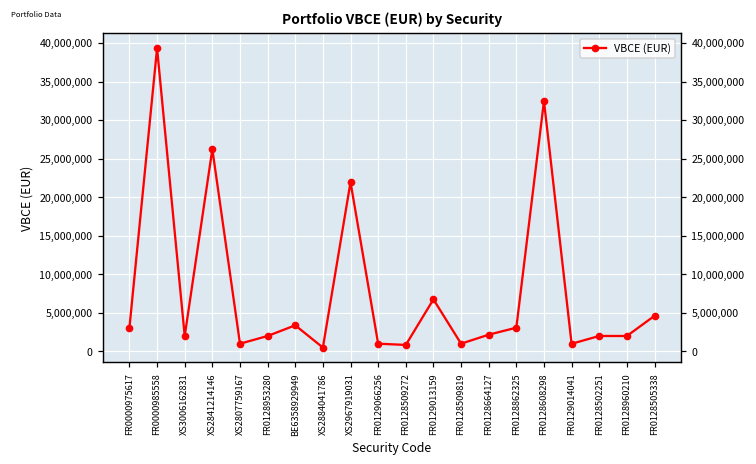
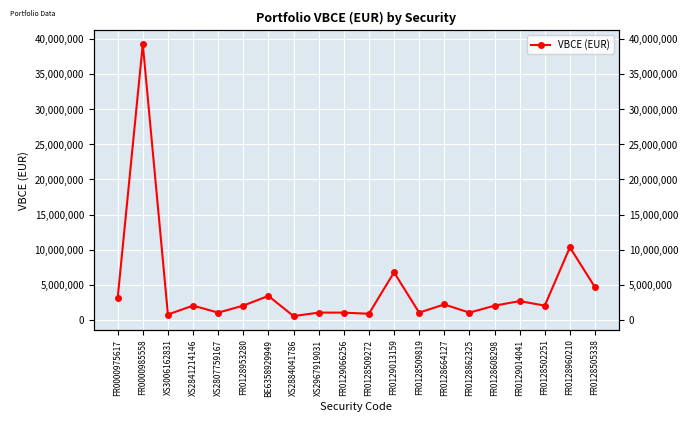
  {
    "FR0000975617": "3,000,000",
    "FR0000985558": "39,000,000",
-   "XS3006162831": "2,000,000",
-   "XS2841214146": "26,000,000",
+   "XS3006162831": "1,000,000",
+   "XS2841214146": "2,000,000",
    "XS2807759167": "1,000,000",
    "FR0128953280": "2,000,000",
    "BE6358929949": "3,000,000",
    "XS2884041786": "1,000,000",
-   "XS2967919031": "22,000,000",
+   "XS2967919031": "1,000,000",
    "FR0129066256": "1,000,000",
    "FR0128509272": "1,000,000",
    "FR0129013159": "7,000,000",
    "FR0128509819": "1,000,000",
    "FR0128664127": "2,000,000",
-   "FR0128862325": "3,000,000",
-   "FR0128608298": "32,000,000",
-   "FR0129014041": "1,000,000",
+   "FR0128862325": "1,000,000",
+   "FR0128608298": "2,000,000",
+   "FR0129014041": "3,000,000",
    "FR0128502251": "2,000,000",
-   "FR0128960210": "2,000,000",
+   "FR0128960210": "10,000,000",
    "FR0128505338": "5,000,000"
  }
